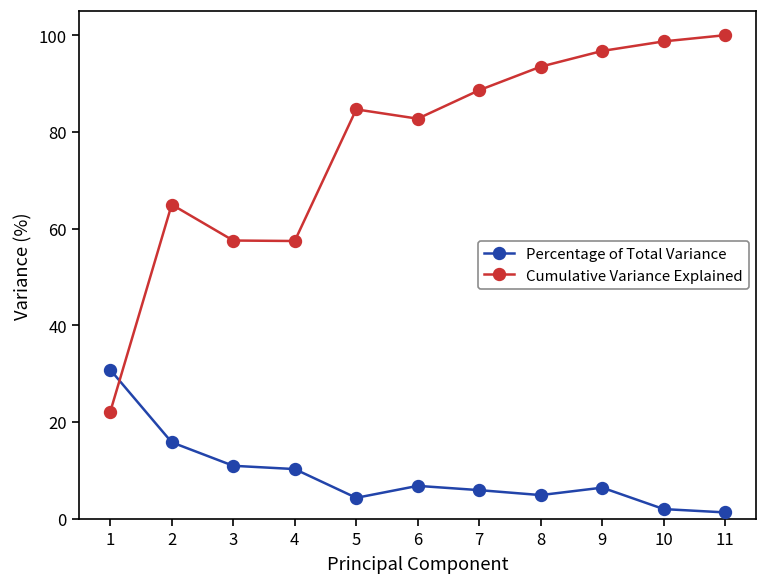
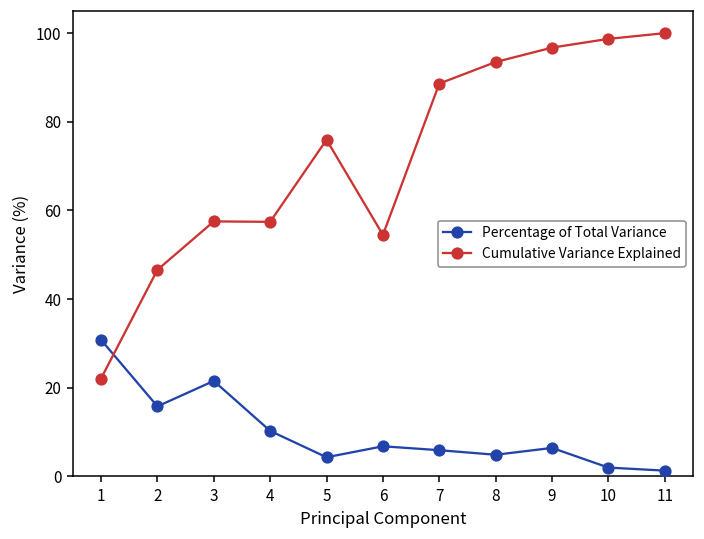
  {
    "Percentage of Total Variance": {
      "1": 31,
      "2": 16,
-     "3": 11,
+     "3": 22,
      "4": 10,
      "5": 4,
      "6": 7,
      "7": 6,
      "8": 5,
      "9": 6,
      "10": 2,
      "11": 1
    },
    "Cumulative Variance Explained": {
      "1": 22,
-     "2": 65,
+     "2": 47,
      "3": 58,
      "4": 57,
-     "5": 85,
-     "6": 83,
+     "5": 76,
+     "6": 54,
      "7": 89,
      "8": 93,
      "9": 97,
      "10": 99,
      "11": 100
    }
  }
